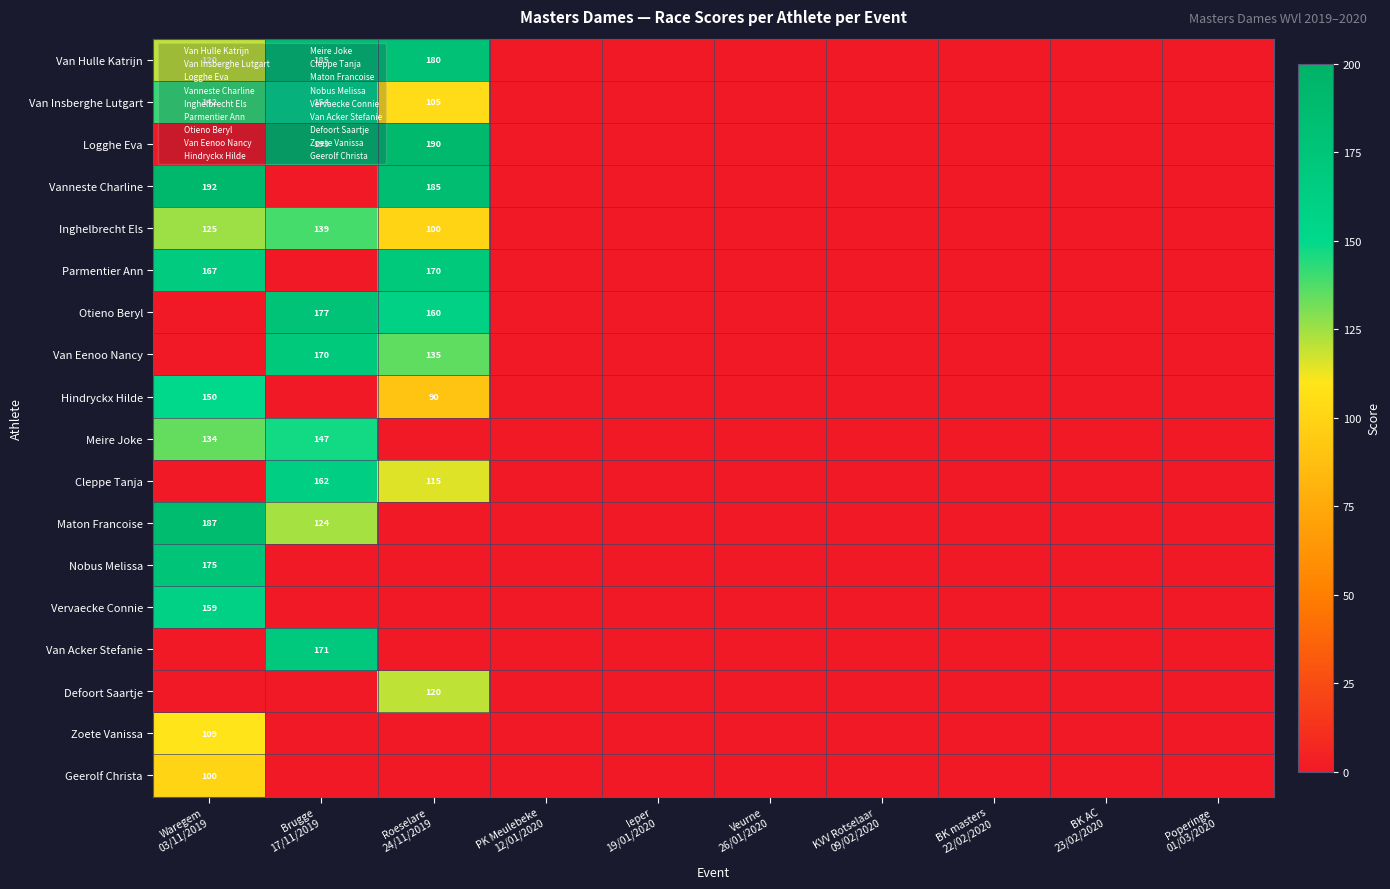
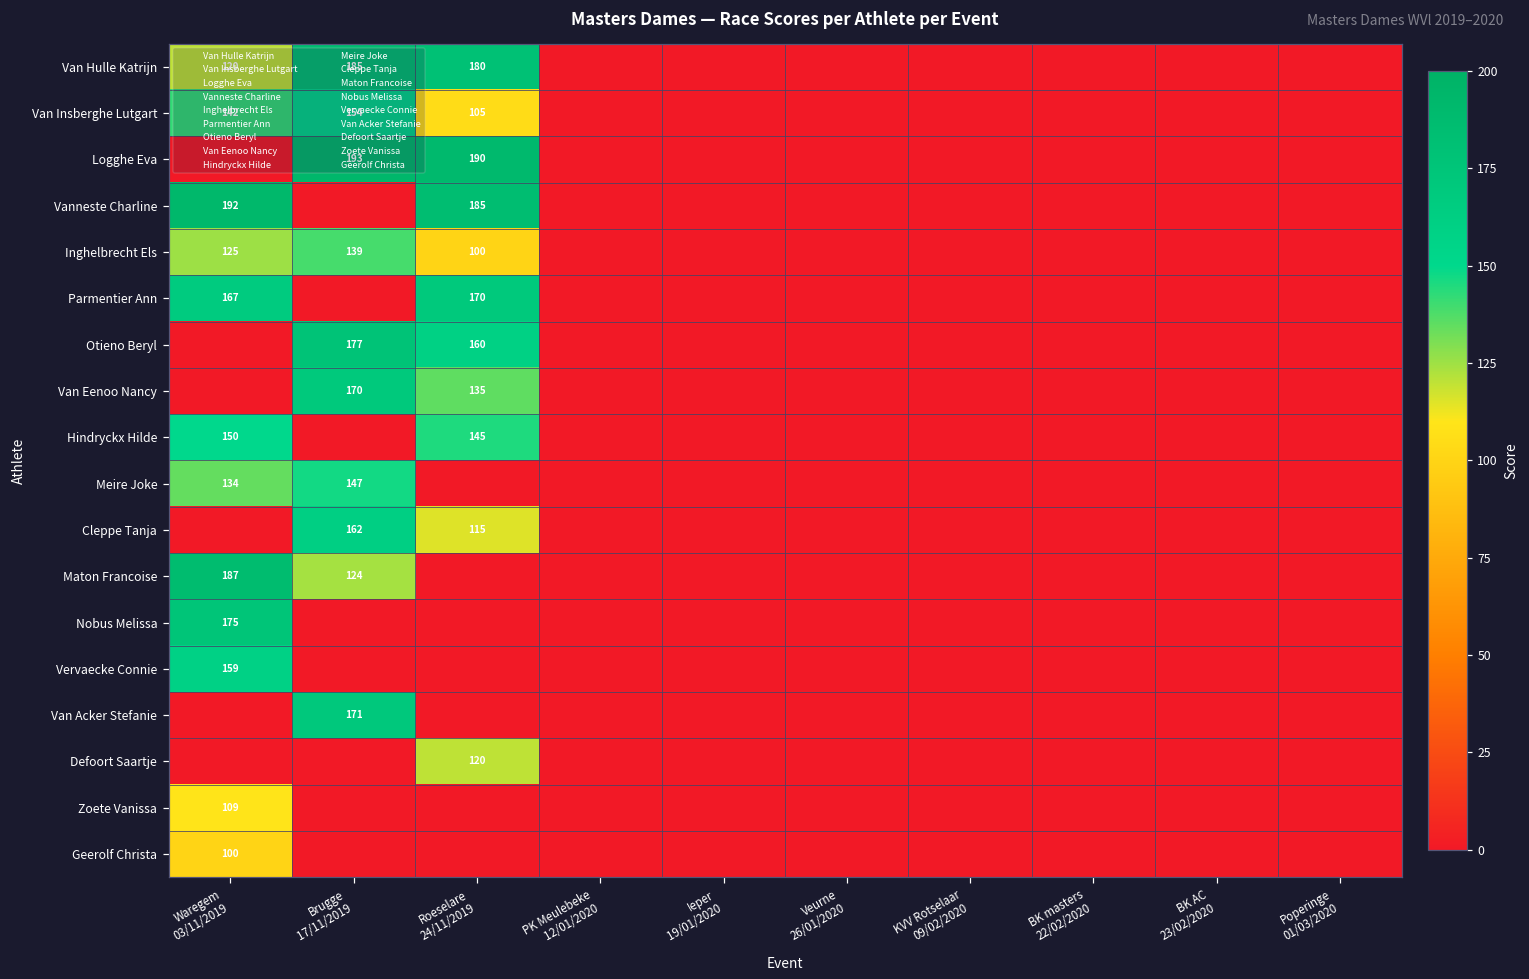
  {
    "Hindryckx Hilde": {
-     "Roeselare 24/11/2019": 90
+     "Roeselare 24/11/2019": 145
    }
  }
